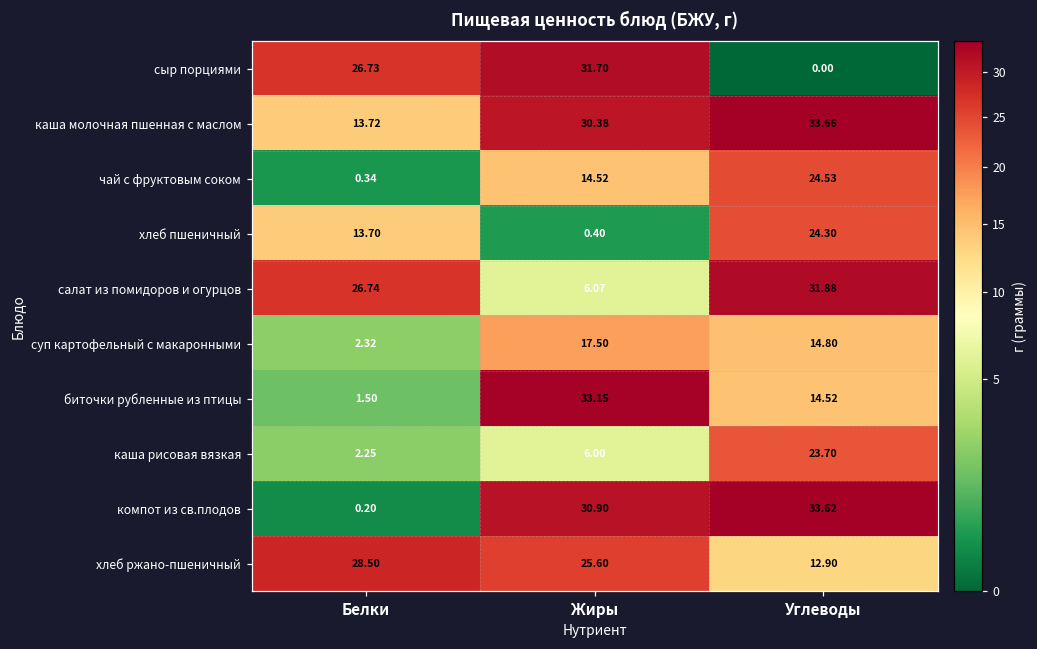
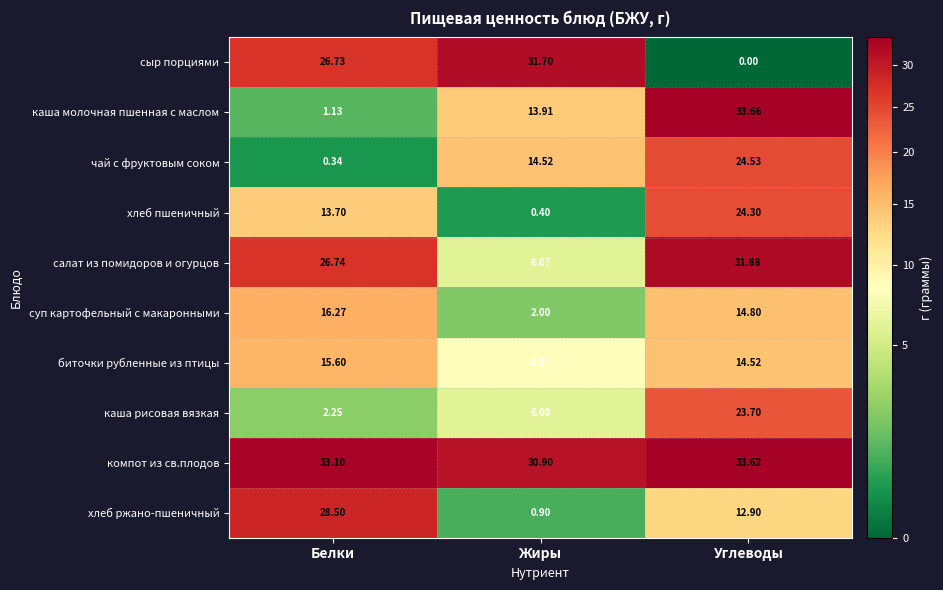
  {
    "сыр порциями": {
      "Белки": 26.73,
      "Жиры": 31.70,
      "Углеводы": 0.00
    },
    "каша молочная пшенная с маслом": {
-     "Белки": 13.72,
-     "Жиры": 30.38,
+     "Белки": 1.13,
+     "Жиры": 13.91,
      "Углеводы": 33.66
    },
    "чай с фруктовым соком": {
      "Белки": 0.34,
      "Жиры": 14.52,
      "Углеводы": 24.53
    },
    "хлеб пшеничный": {
      "Белки": 13.70,
      "Жиры": 0.40,
      "Углеводы": 24.30
    },
    "салат из помидоров и огурцов": {
      "Белки": 26.74,
      "Жиры": 6.07,
      "Углеводы": 31.88
    },
    "суп картофельный с макаронными": {
-     "Белки": 2.32,
-     "Жиры": 17.50,
+     "Белки": 16.27,
+     "Жиры": 2.00,
      "Углеводы": 14.80
    },
    "биточки рубленные из птицы": {
-     "Белки": 1.50,
-     "Жиры": 33.15,
+     "Белки": 15.60,
+     "Жиры": 8.57,
      "Углеводы": 14.52
    },
    "каша рисовая вязкая": {
      "Белки": 2.25,
      "Жиры": 6.00,
      "Углеводы": 23.70
    },
    "компот из св.плодов": {
-     "Белки": 0.20,
+     "Белки": 33.10,
      "Жиры": 30.90,
      "Углеводы": 33.62
    },
    "хлеб ржано-пшеничный": {
      "Белки": 28.50,
-     "Жиры": 25.60,
+     "Жиры": 0.90,
      "Углеводы": 12.90
    }
  }
